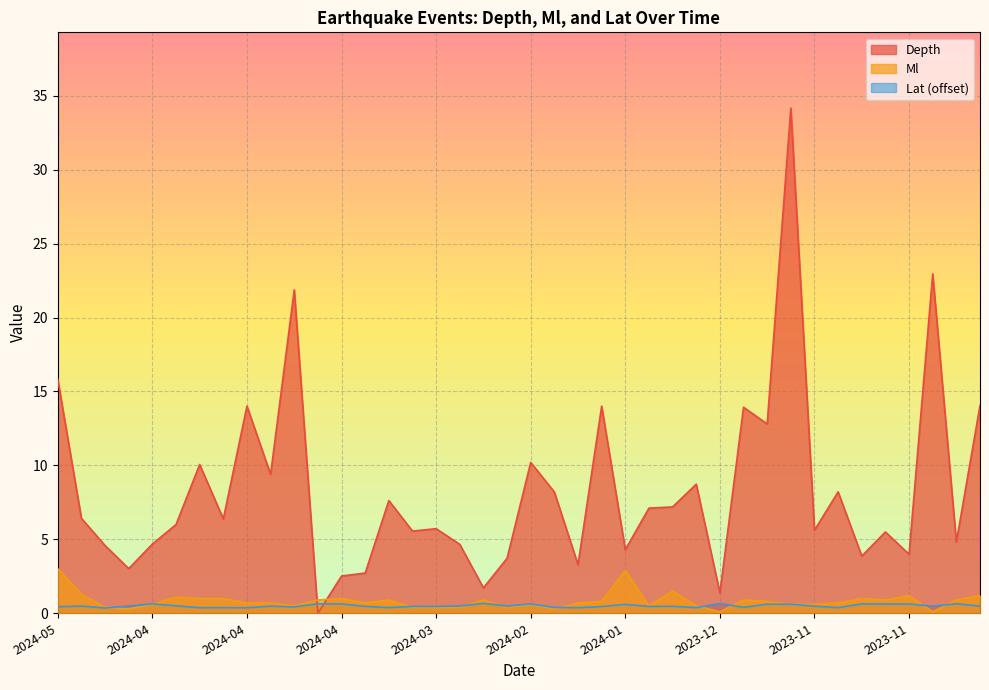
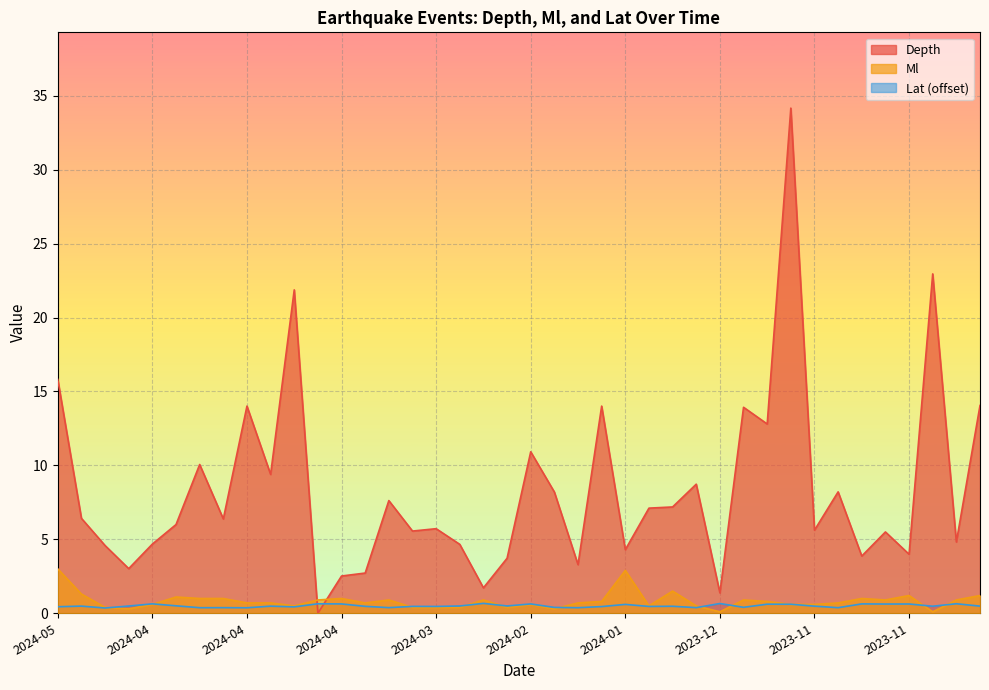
  {
    "Depth": {
      "2024-05": 15.8,
      "2024-03": 5.7,
-     "2024-02": 10.2,
+     "2024-02": 10.9,
      "2024-01": 4.3,
      "2023-12": 1.4
    },
    "Ml": {
      "2024-05": 3.0,
      "2024-01": 2.9,
      "2023-12": 0.1
    },
    "Lat (offset)": {
      "2024-05": 0.4,
      "2024-01": 0.6,
      "2023-12": 0.7
    }
  }
